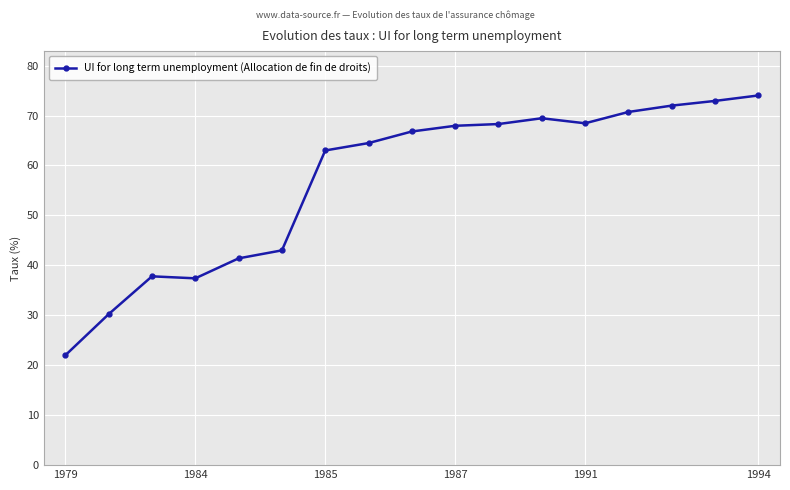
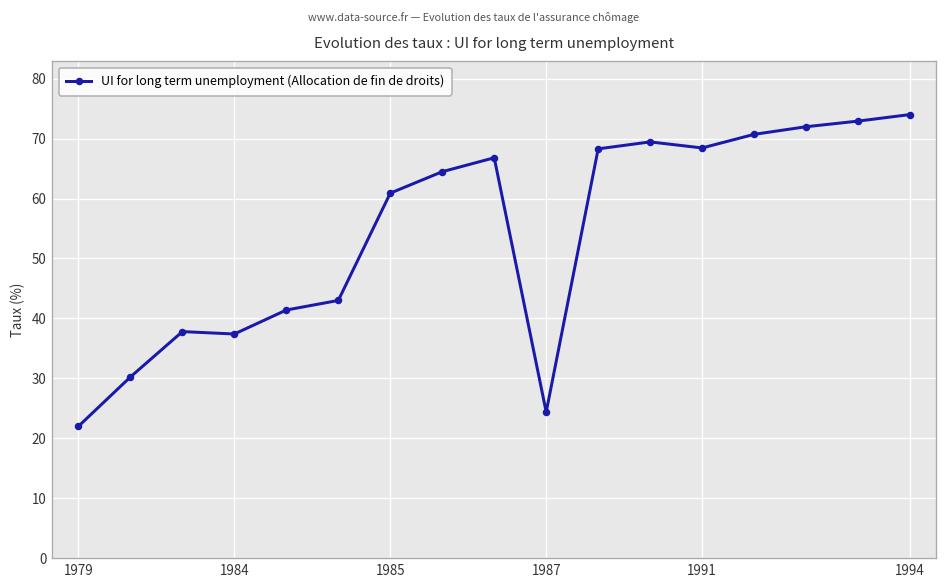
  {
    "1979": 22,
    "1984": 37,
-   "1985": 63,
-   "1987": 68,
+   "1985": 61,
+   "1987": 24,
    "1991": 68,
    "1994": 74
  }
